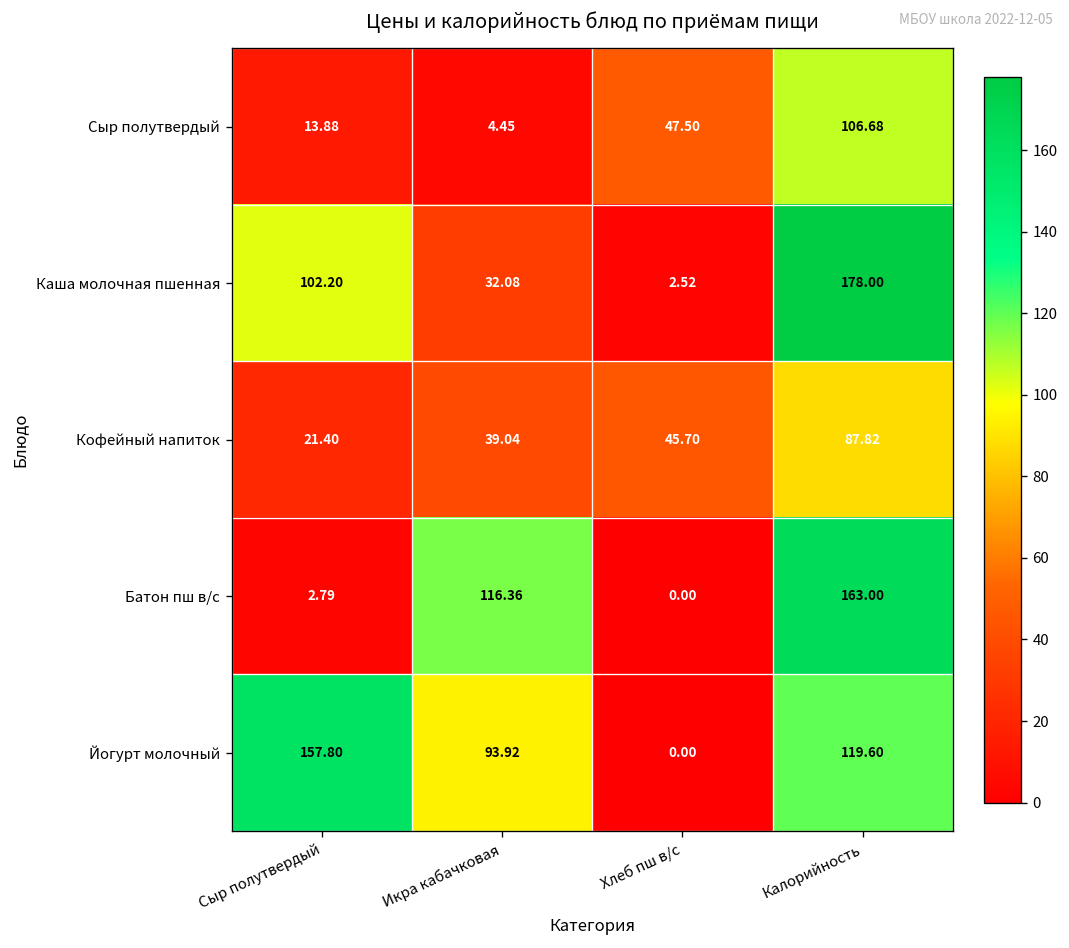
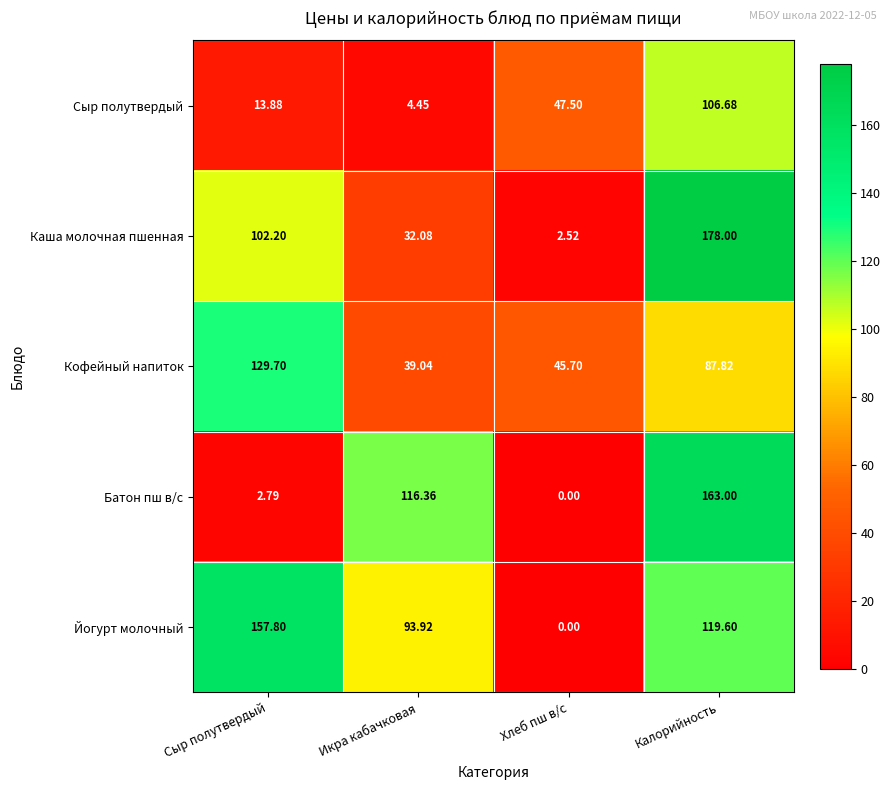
  {
    "Сыр полутвердый": {
      "Сыр полутвердый": 13.88,
      "Икра кабачковая": 4.45,
      "Хлеб пш в/с": 47.50,
      "Калорийность": 106.68
    },
    "Каша молочная пшенная": {
      "Сыр полутвердый": 102.20,
      "Икра кабачковая": 32.08,
      "Хлеб пш в/с": 2.52,
      "Калорийность": 178.00
    },
    "Кофейный напиток": {
-     "Сыр полутвердый": 21.40,
+     "Сыр полутвердый": 129.70,
      "Икра кабачковая": 39.04,
      "Хлеб пш в/с": 45.70,
      "Калорийность": 87.82
    },
    "Батон пш в/с": {
      "Сыр полутвердый": 2.79,
      "Икра кабачковая": 116.36,
      "Хлеб пш в/с": 0.00,
      "Калорийность": 163.00
    },
    "Йогурт молочный": {
      "Сыр полутвердый": 157.80,
      "Икра кабачковая": 93.92,
      "Хлеб пш в/с": 0.00,
      "Калорийность": 119.60
    }
  }
